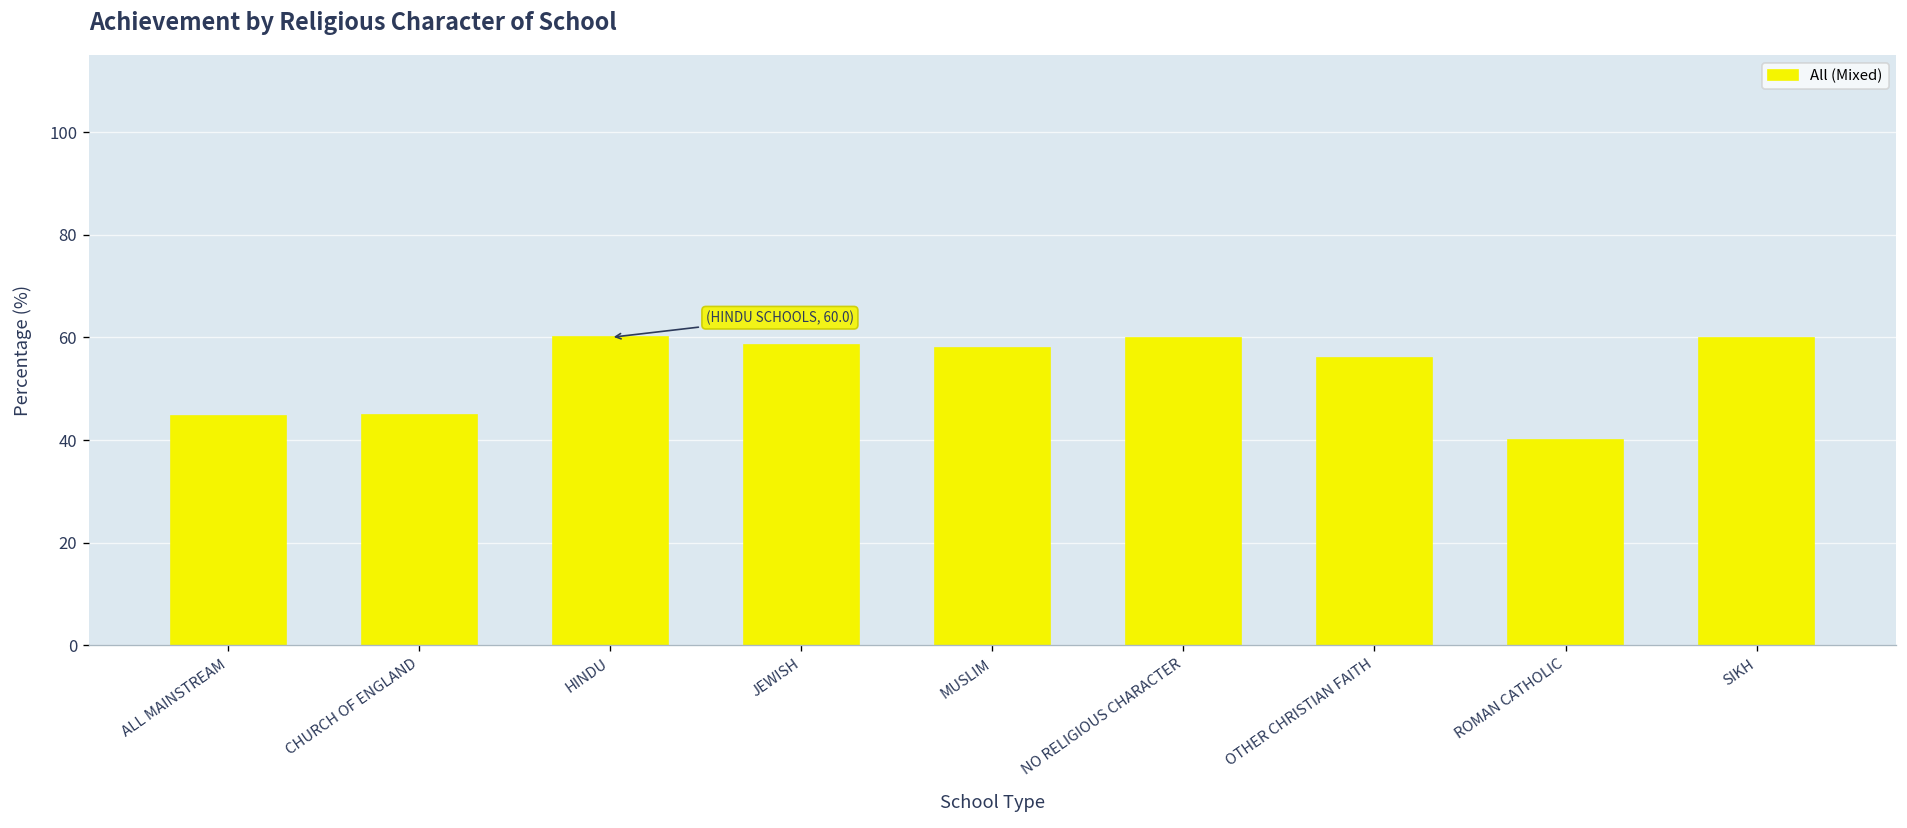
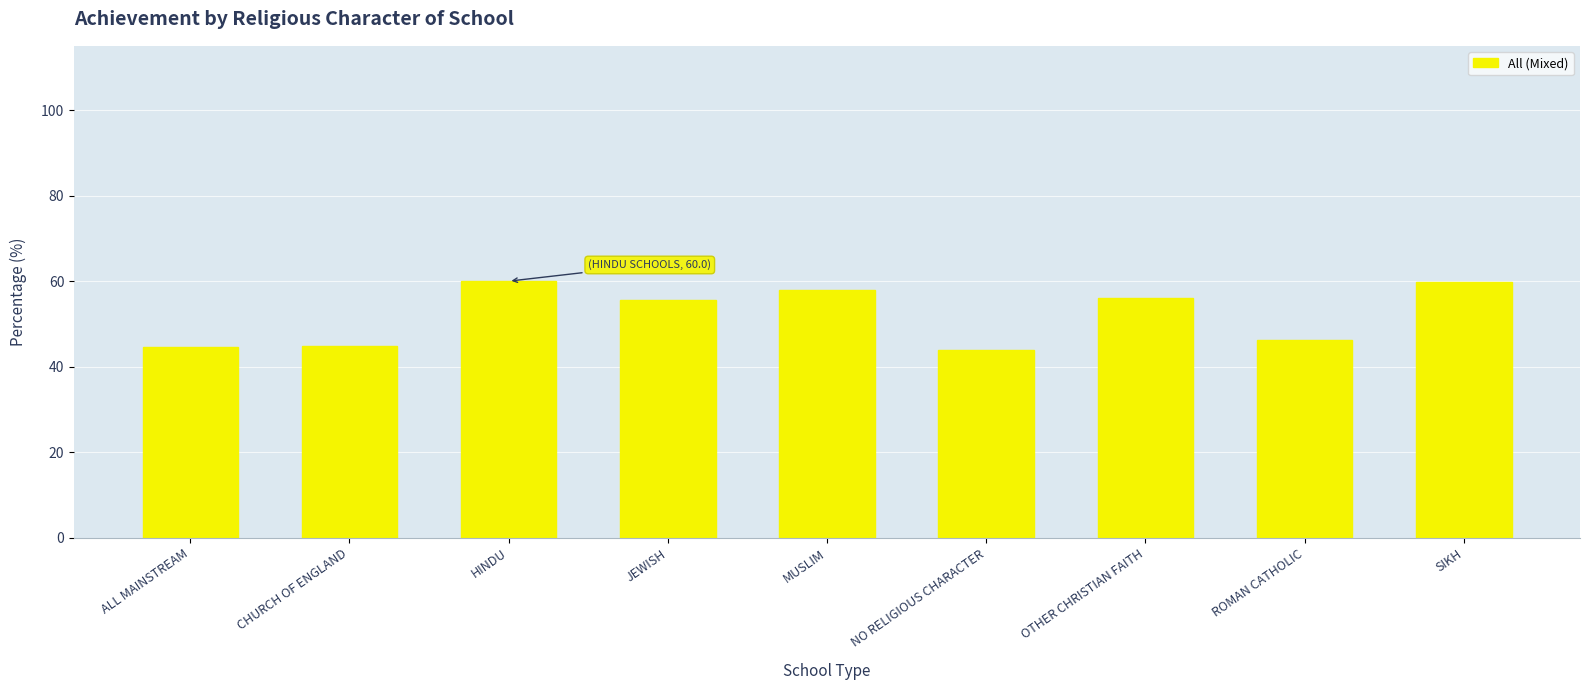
  {
    "ALL MAINSTREAM": 45,
    "CHURCH OF ENGLAND": 45,
-   "JEWISH": 59,
+   "JEWISH": 56,
    "MUSLIM": 58,
-   "NO RELIGIOUS CHARACTER": 60,
+   "NO RELIGIOUS CHARACTER": 44,
    "OTHER CHRISTIAN FAITH": 56,
-   "ROMAN CATHOLIC": 40,
+   "ROMAN CATHOLIC": 46,
    "SIKH": 60
  }
